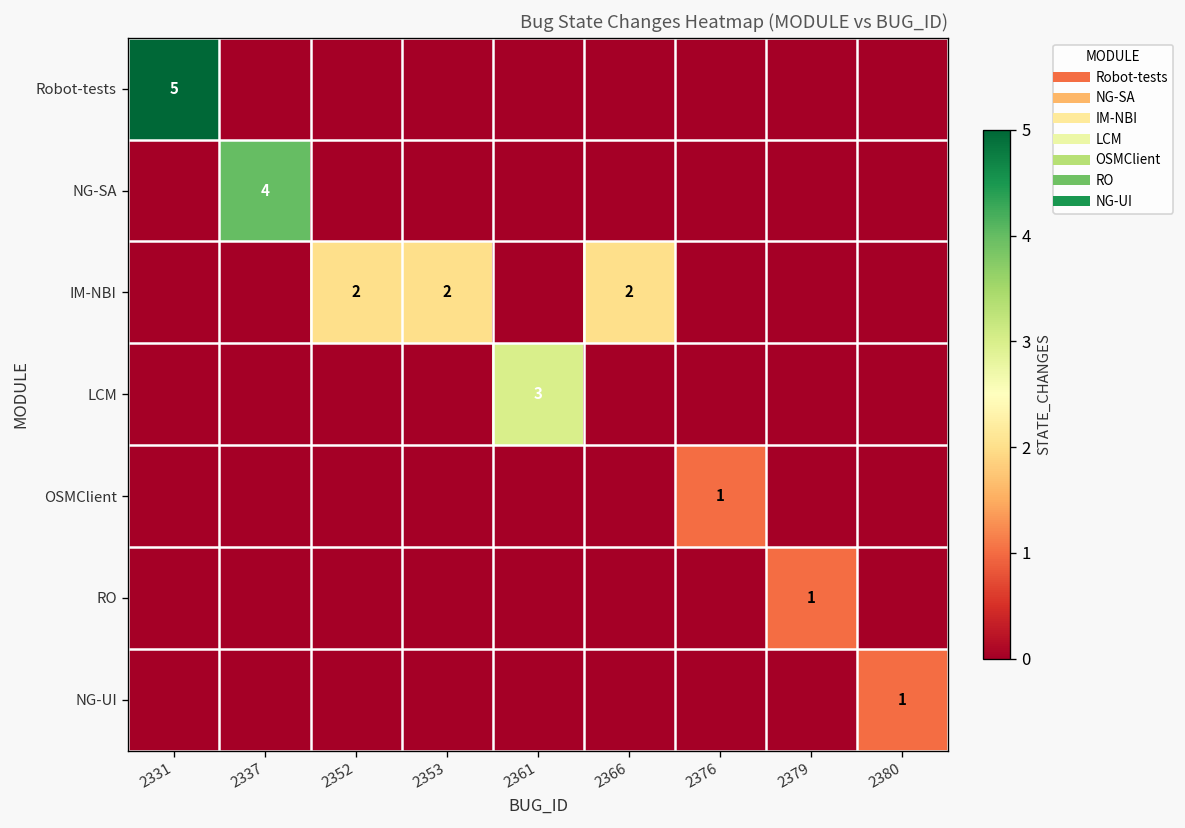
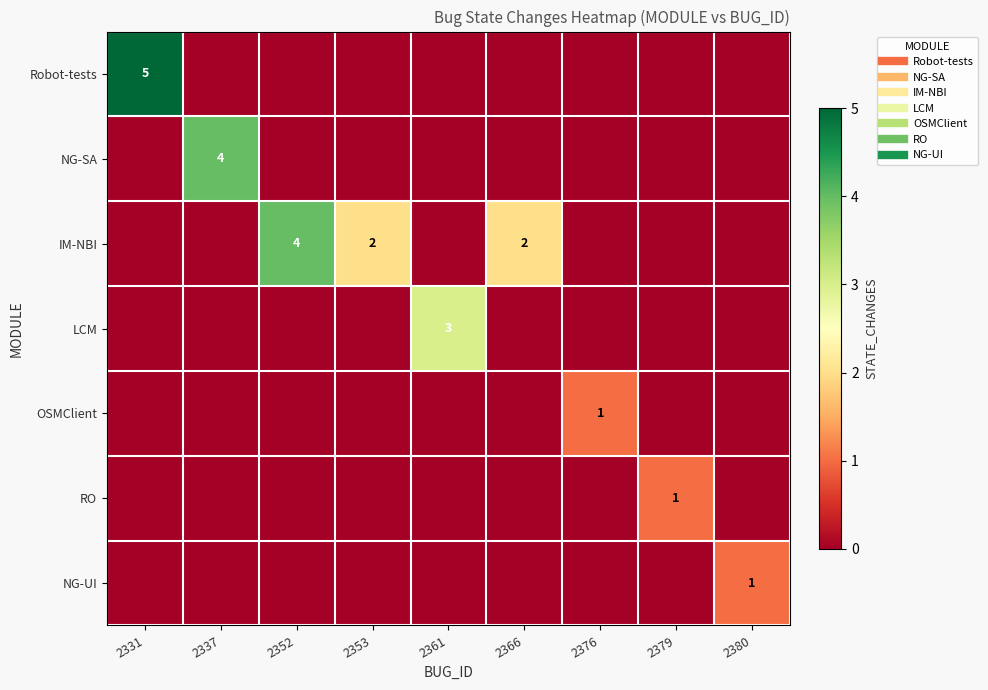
  {
    "Robot-tests": {
      "2331": 5
    },
    "NG-SA": {
      "2337": 4
    },
    "IM-NBI": {
-     "2352": 2,
+     "2352": 4,
      "2353": 2,
      "2366": 2
    },
    "LCM": {
      "2361": 3
    },
    "OSMClient": {
      "2376": 1
    },
    "RO": {
      "2379": 1
    },
    "NG-UI": {
      "2380": 1
    }
  }
